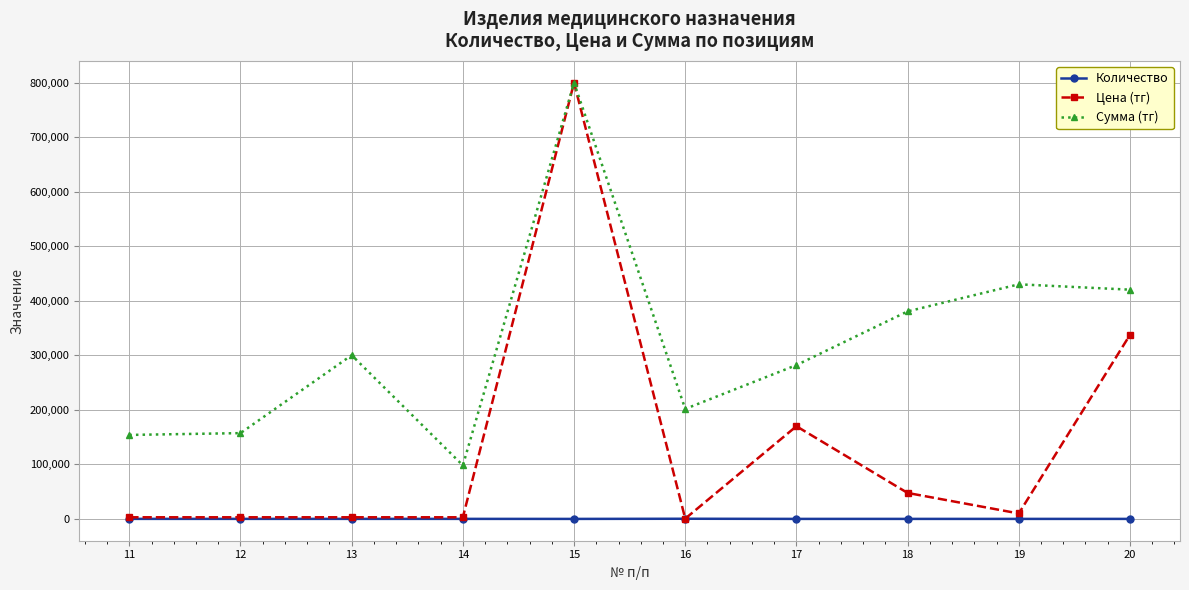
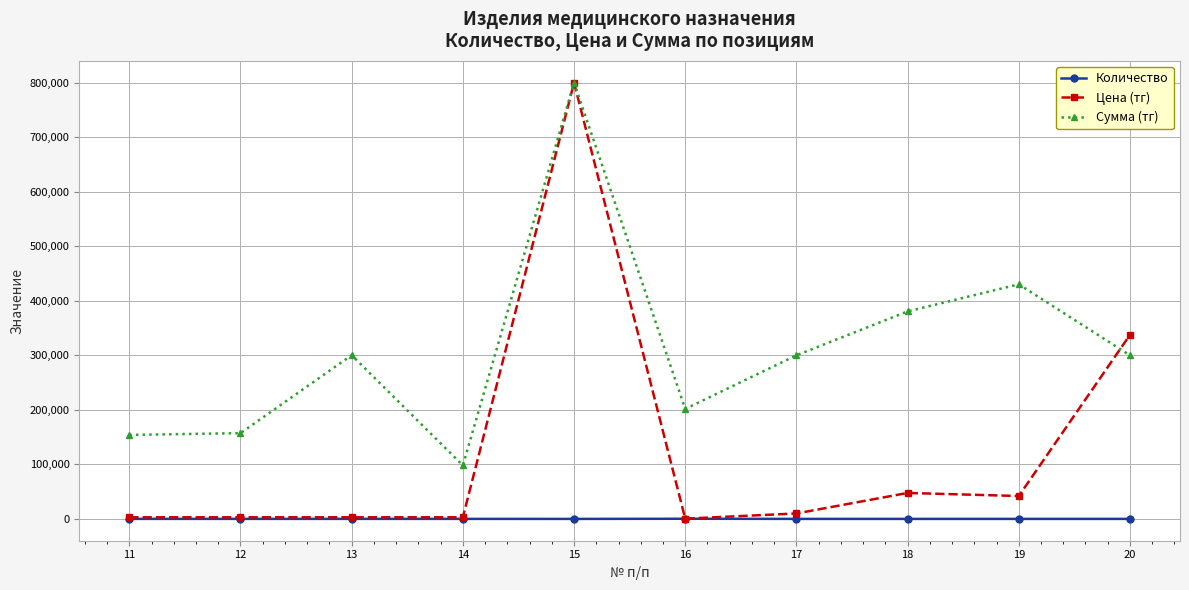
  {
    "Количество": {
      "15": "0",
      "17": "0",
      "18": "0",
      "19": "0",
      "20": "0"
    },
    "Цена (тг)": {
-     "17": "170,000",
+     "17": "10,000",
      "18": "50,000",
-     "19": "10,000",
+     "19": "40,000",
      "20": "340,000"
    },
    "Сумма (тг)": {
      "11": "150,000",
      "12": "160,000",
      "13": "300,000",
      "14": "100,000",
      "16": "200,000",
-     "17": "280,000",
+     "17": "300,000",
      "18": "380,000",
      "19": "430,000",
-     "20": "420,000"
+     "20": "300,000"
    }
  }
